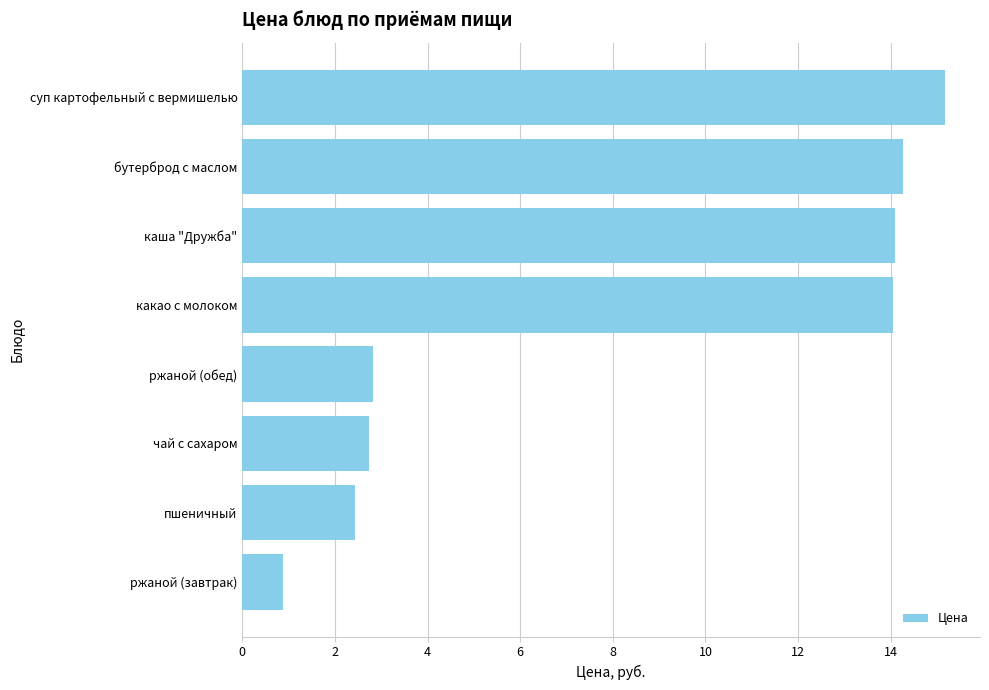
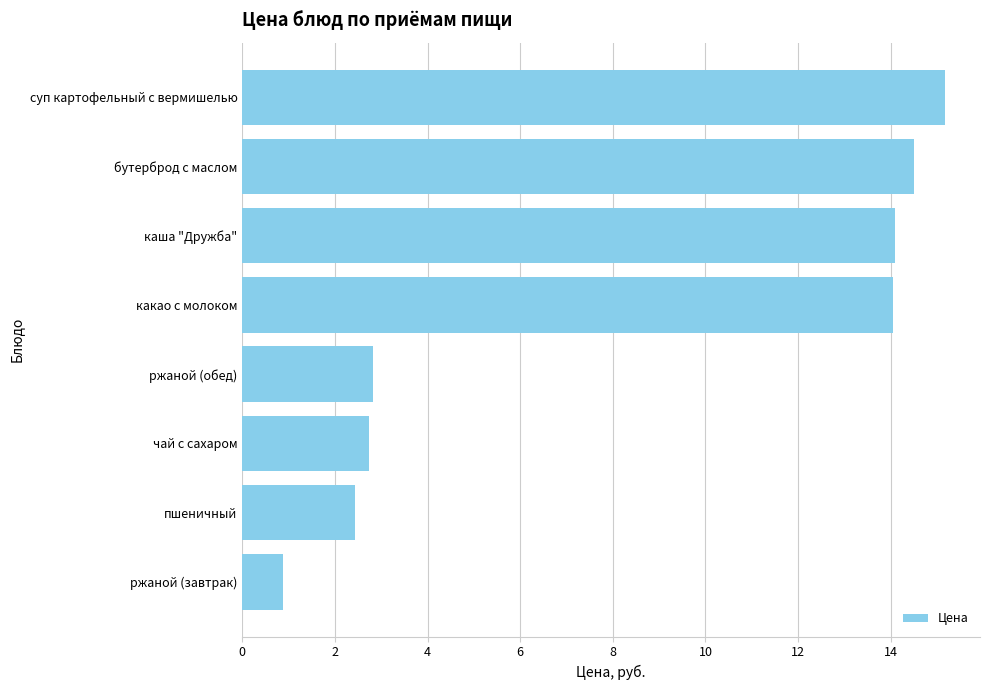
  {
    "суп картофельный с вермишелью": 15.2,
-   "бутерброд с маслом": 14.3,
+   "бутерброд с маслом": 14.5,
    "каша \"Дружба\"": 14.1,
    "какао с молоком": 14.1,
    "ржаной (обед)": 2.8,
    "чай с сахаром": 2.7,
    "пшеничный": 2.4,
    "ржаной (завтрак)": 0.9
  }
